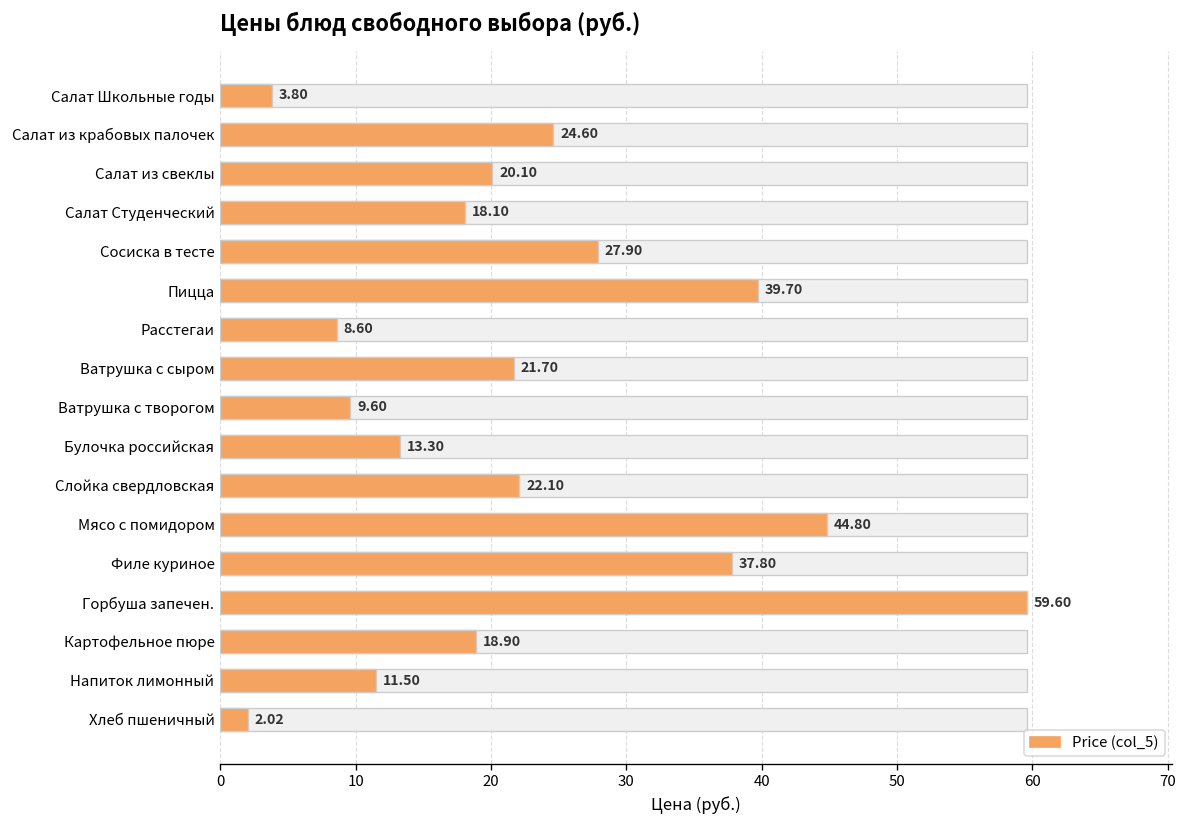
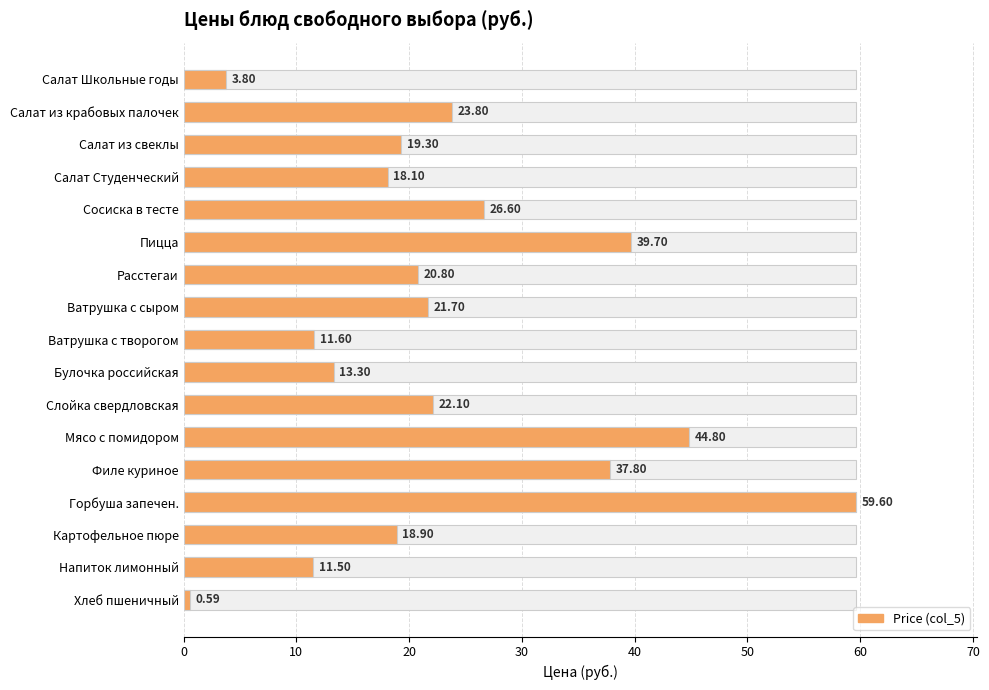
  {
    "Price (col_5)": {
-     "Салат из крабовых палочек": 24.60,
-     "Салат из свеклы": 20.10,
-     "Сосиска в тесте": 27.90,
-     "Расстегаи": 8.60,
-     "Ватрушка с творогом": 9.60,
+     "Салат из крабовых палочек": 23.80,
+     "Салат из свеклы": 19.30,
+     "Сосиска в тесте": 26.60,
+     "Расстегаи": 20.80,
+     "Ватрушка с творогом": 11.60,
      "Горбуша запечен.": 59.60,
-     "Хлеб пшеничный": 2.02
+     "Хлеб пшеничный": 0.59
    }
  }
